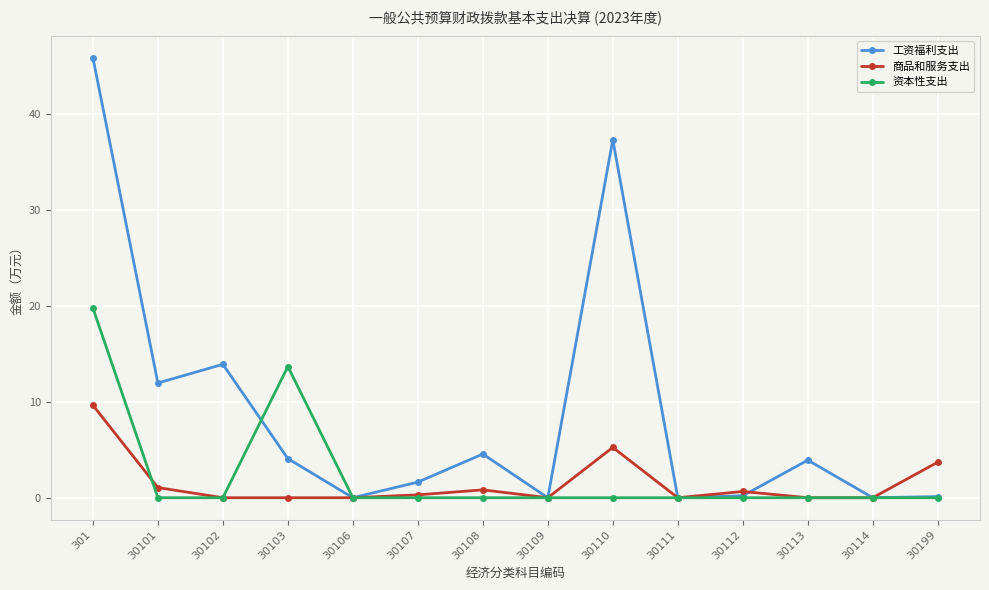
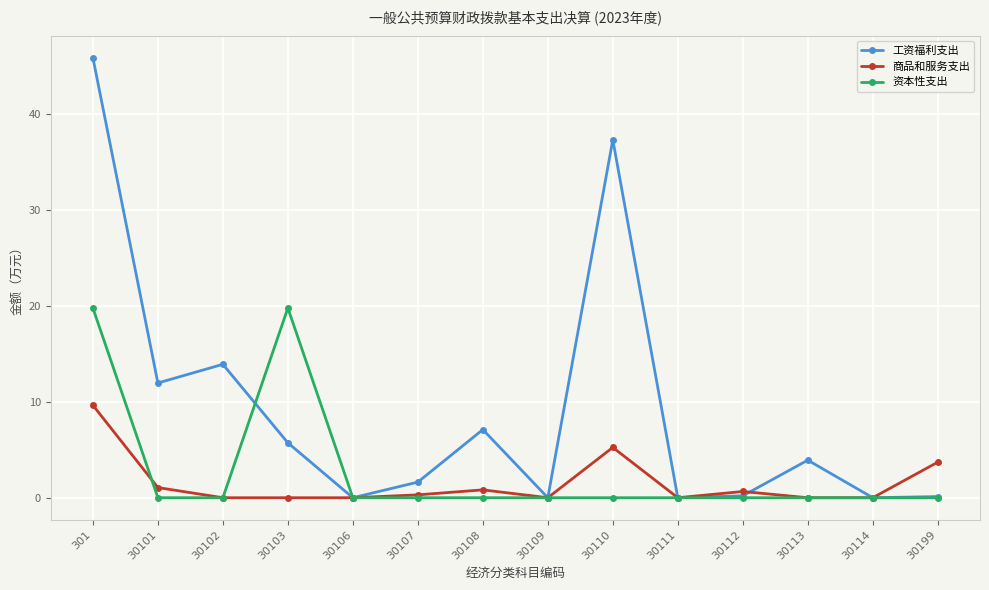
  {
    "工资福利支出": {
      "301": 46,
      "30101": 12,
      "30102": 14,
-     "30103": 4,
+     "30103": 6,
      "30107": 2,
-     "30108": 5,
+     "30108": 7,
      "30110": 37,
      "30113": 4
    },
    "商品和服务支出": {
      "301": 10,
      "30101": 1,
      "30103": 0,
      "30107": 0,
      "30108": 1,
      "30110": 5,
      "30112": 1,
      "30199": 4
    },
    "资本性支出": {
      "301": 20,
      "30101": 0,
-     "30103": 14,
+     "30103": 20,
      "30107": 0,
      "30108": 0,
      "30110": 0
    }
  }
